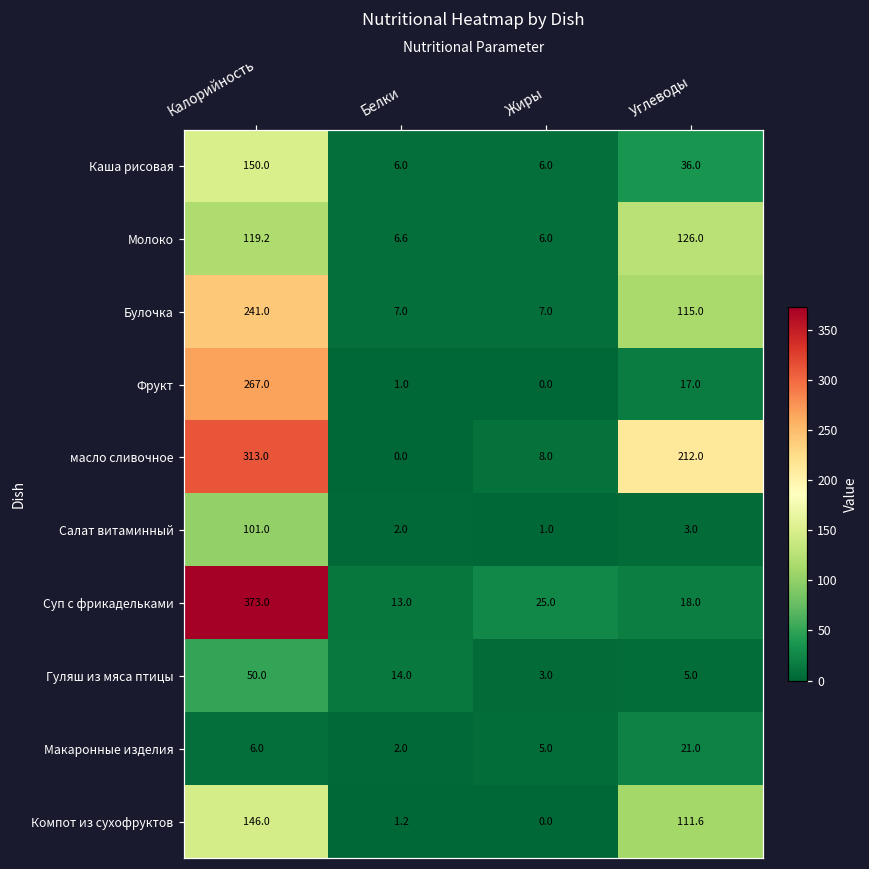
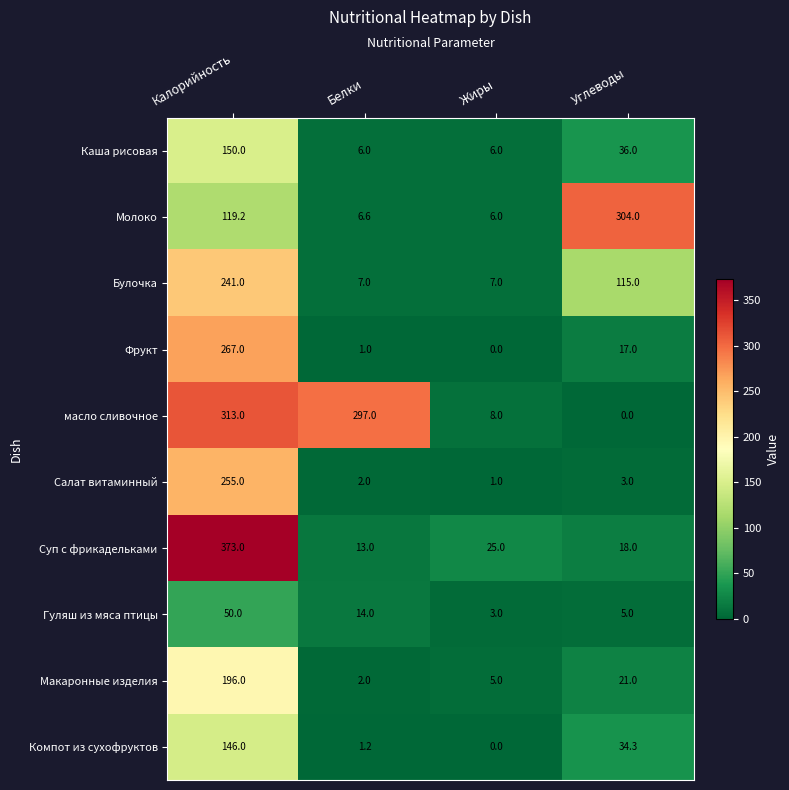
  {
    "Каша рисовая": {
      "Калорийность": 150.0,
      "Белки": 6.0,
      "Жиры": 6.0,
      "Углеводы": 36.0
    },
    "Молоко": {
      "Калорийность": 119.2,
      "Белки": 6.6,
      "Жиры": 6.0,
-     "Углеводы": 126.0
+     "Углеводы": 304.0
    },
    "Булочка": {
      "Калорийность": 241.0,
      "Белки": 7.0,
      "Жиры": 7.0,
      "Углеводы": 115.0
    },
    "Фрукт": {
      "Калорийность": 267.0,
      "Белки": 1.0,
      "Жиры": 0.0,
      "Углеводы": 17.0
    },
    "масло сливочное": {
      "Калорийность": 313.0,
-     "Белки": 0.0,
+     "Белки": 297.0,
      "Жиры": 8.0,
-     "Углеводы": 212.0
+     "Углеводы": 0.0
    },
    "Салат витаминный": {
-     "Калорийность": 101.0,
+     "Калорийность": 255.0,
      "Белки": 2.0,
      "Жиры": 1.0,
      "Углеводы": 3.0
    },
    "Суп с фрикадельками": {
      "Калорийность": 373.0,
      "Белки": 13.0,
      "Жиры": 25.0,
      "Углеводы": 18.0
    },
    "Гуляш из мяса птицы": {
      "Калорийность": 50.0,
      "Белки": 14.0,
      "Жиры": 3.0,
      "Углеводы": 5.0
    },
    "Макаронные изделия": {
-     "Калорийность": 6.0,
+     "Калорийность": 196.0,
      "Белки": 2.0,
      "Жиры": 5.0,
      "Углеводы": 21.0
    },
    "Компот из сухофруктов": {
      "Калорийность": 146.0,
      "Белки": 1.2,
      "Жиры": 0.0,
-     "Углеводы": 111.6
+     "Углеводы": 34.3
    }
  }
